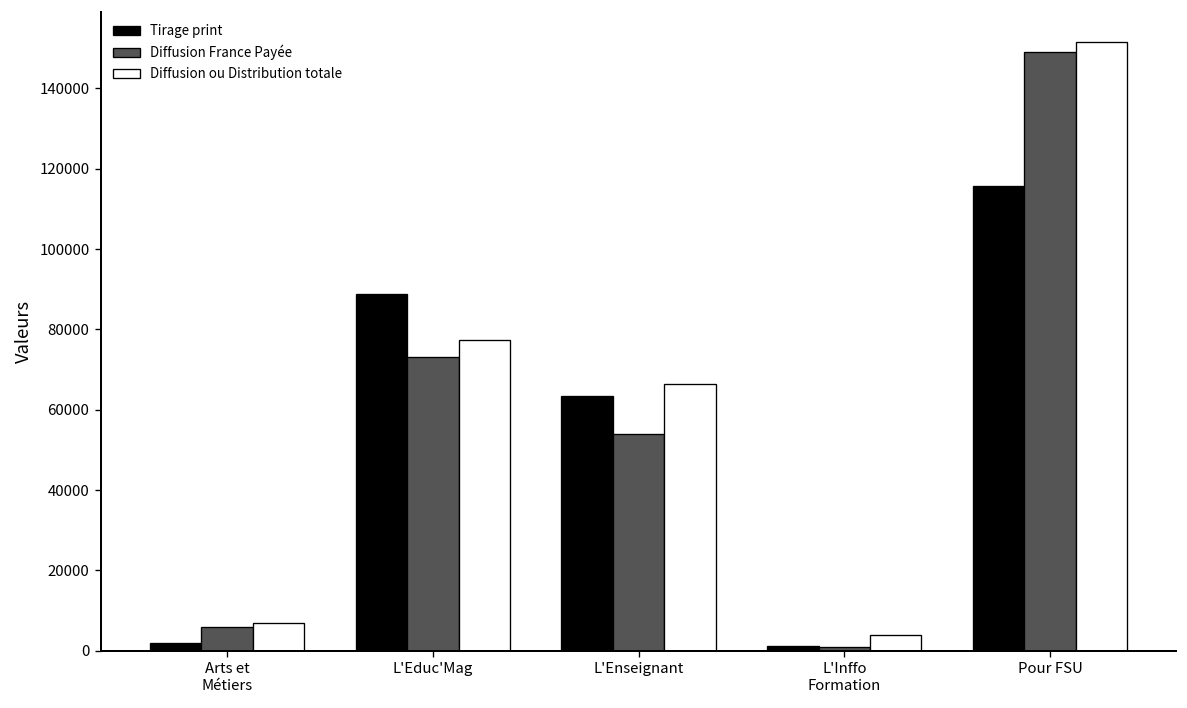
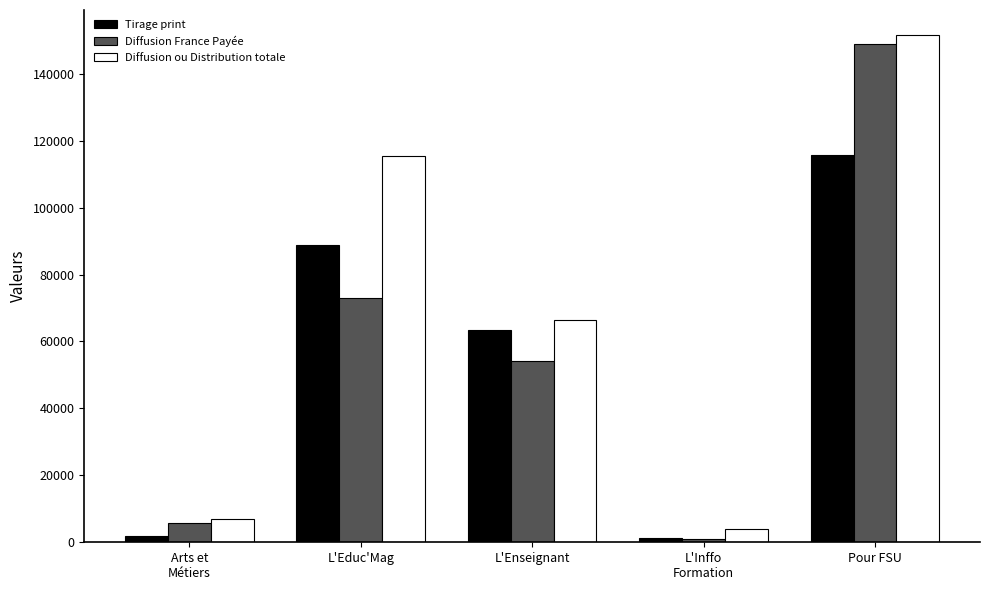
  {
    "Tirage print": {
      "Arts et Métiers": 2000,
      "L'Educ'Mag": 89000,
      "L'Enseignant": 63000,
      "L'Inffo Formation": 1000,
      "Pour FSU": 116000
    },
    "Diffusion France Payée": {
      "Arts et Métiers": 6000,
      "L'Educ'Mag": 73000,
      "L'Enseignant": 54000,
      "L'Inffo Formation": 1000,
      "Pour FSU": 149000
    },
    "Diffusion ou Distribution totale": {
      "Arts et Métiers": 7000,
-     "L'Educ'Mag": 77000,
+     "L'Educ'Mag": 115000,
      "L'Enseignant": 66000,
      "L'Inffo Formation": 4000,
      "Pour FSU": 151000
    }
  }
